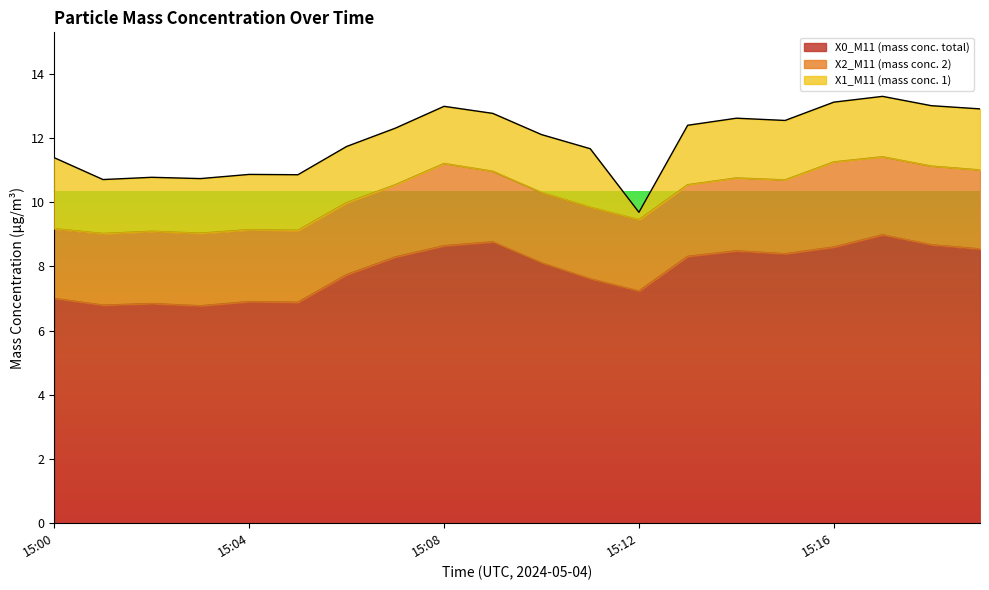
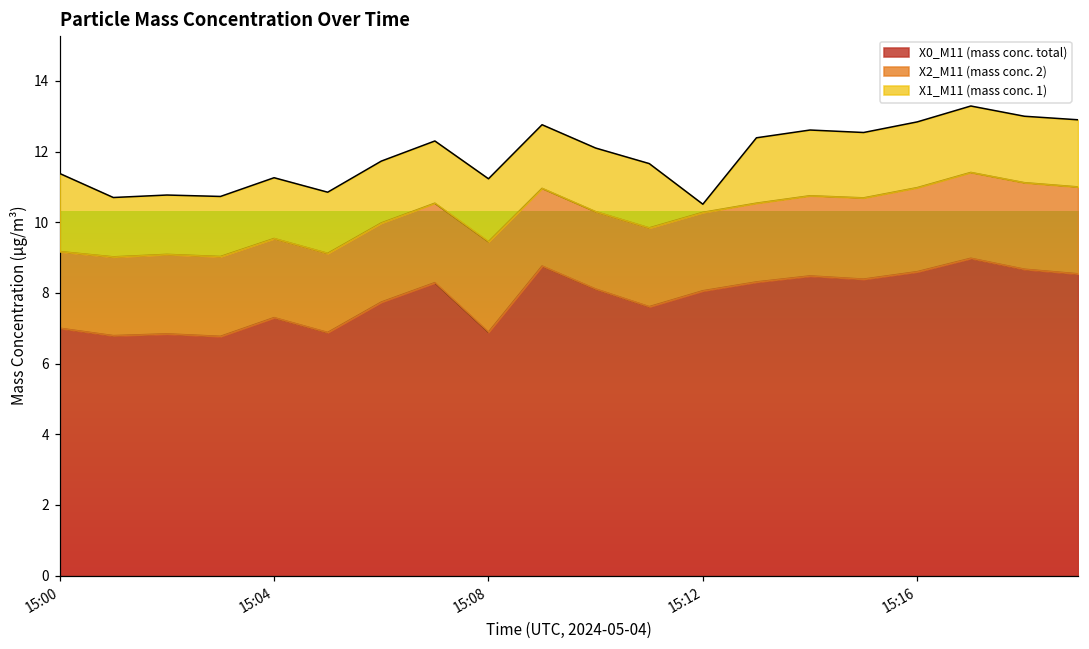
  {
    "X0_M11 (mass conc. total)": {
      "15:00": 7.0,
-     "15:04": 6.9,
-     "15:08": 8.6,
-     "15:12": 7.2,
+     "15:04": 7.3,
+     "15:08": 6.9,
+     "15:12": 8.1,
      "15:16": 8.6
    },
    "X2_M11 (mass conc. 2)": {
      "15:00": 2.2,
      "15:04": 2.2,
      "15:08": 2.6,
      "15:12": 2.2,
-     "15:16": 2.7
+     "15:16": 2.4
    },
    "X1_M11 (mass conc. 1)": {
      "15:00": 2.2,
      "15:04": 1.7,
      "15:08": 1.8,
      "15:12": 0.2,
      "15:16": 1.9
    }
  }
